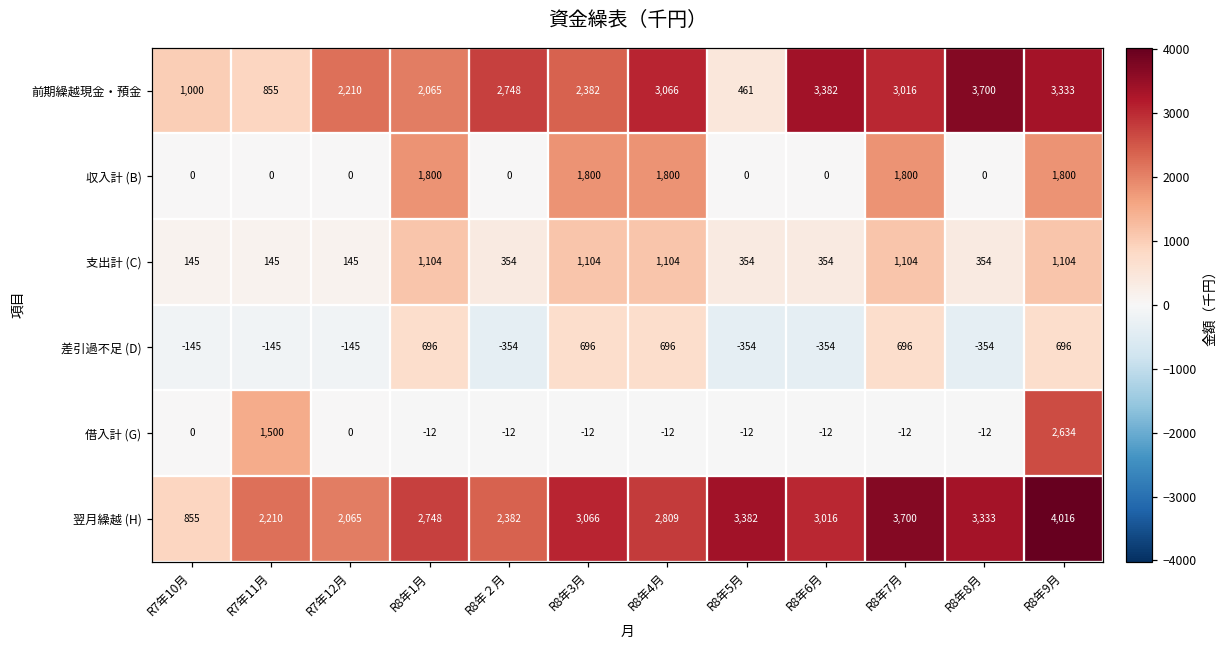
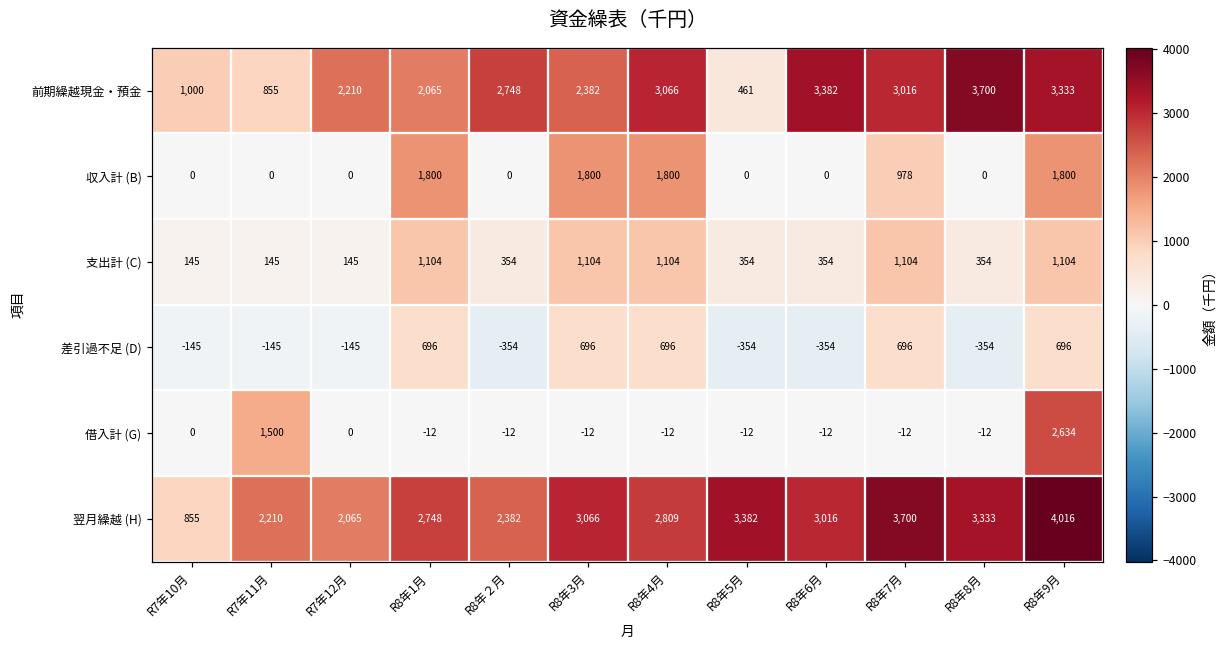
  {
    "前期繰越現金・預金": {
      "R7年10月": "1,000",
      "R7年11月": "855",
      "R7年12月": "2,210",
      "R8年1月": "2,065",
      "R8年２月": "2,748",
      "R8年3月": "2,382",
      "R8年4月": "3,066",
      "R8年5月": "461",
      "R8年6月": "3,382",
      "R8年7月": "3,016",
      "R8年8月": "3,700",
      "R8年9月": "3,333"
    },
    "収入計 (B)": {
      "R7年10月": "0",
      "R7年11月": "0",
      "R7年12月": "0",
      "R8年1月": "1,800",
      "R8年２月": "0",
      "R8年3月": "1,800",
      "R8年4月": "1,800",
      "R8年5月": "0",
      "R8年6月": "0",
-     "R8年7月": "1,800",
+     "R8年7月": "978",
      "R8年8月": "0",
      "R8年9月": "1,800"
    },
    "支出計 (C)": {
      "R7年10月": "145",
      "R7年11月": "145",
      "R7年12月": "145",
      "R8年1月": "1,104",
      "R8年２月": "354",
      "R8年3月": "1,104",
      "R8年4月": "1,104",
      "R8年5月": "354",
      "R8年6月": "354",
      "R8年7月": "1,104",
      "R8年8月": "354",
      "R8年9月": "1,104"
    },
    "差引過不足 (D)": {
      "R7年10月": "-145",
      "R7年11月": "-145",
      "R7年12月": "-145",
      "R8年1月": "696",
      "R8年２月": "-354",
      "R8年3月": "696",
      "R8年4月": "696",
      "R8年5月": "-354",
      "R8年6月": "-354",
      "R8年7月": "696",
      "R8年8月": "-354",
      "R8年9月": "696"
    },
    "借入計 (G)": {
      "R7年10月": "0",
      "R7年11月": "1,500",
      "R7年12月": "0",
      "R8年1月": "-12",
      "R8年２月": "-12",
      "R8年3月": "-12",
      "R8年4月": "-12",
      "R8年5月": "-12",
      "R8年6月": "-12",
      "R8年7月": "-12",
      "R8年8月": "-12",
      "R8年9月": "2,634"
    },
    "翌月繰越 (H)": {
      "R7年10月": "855",
      "R7年11月": "2,210",
      "R7年12月": "2,065",
      "R8年1月": "2,748",
      "R8年２月": "2,382",
      "R8年3月": "3,066",
      "R8年4月": "2,809",
      "R8年5月": "3,382",
      "R8年6月": "3,016",
      "R8年7月": "3,700",
      "R8年8月": "3,333",
      "R8年9月": "4,016"
    }
  }
